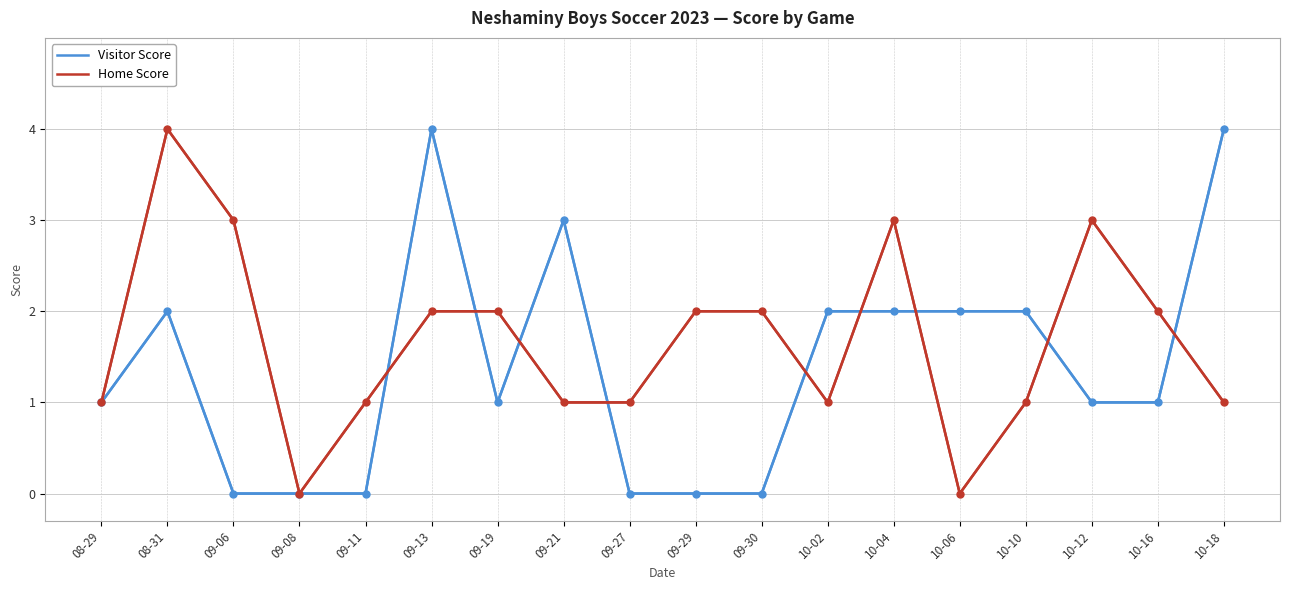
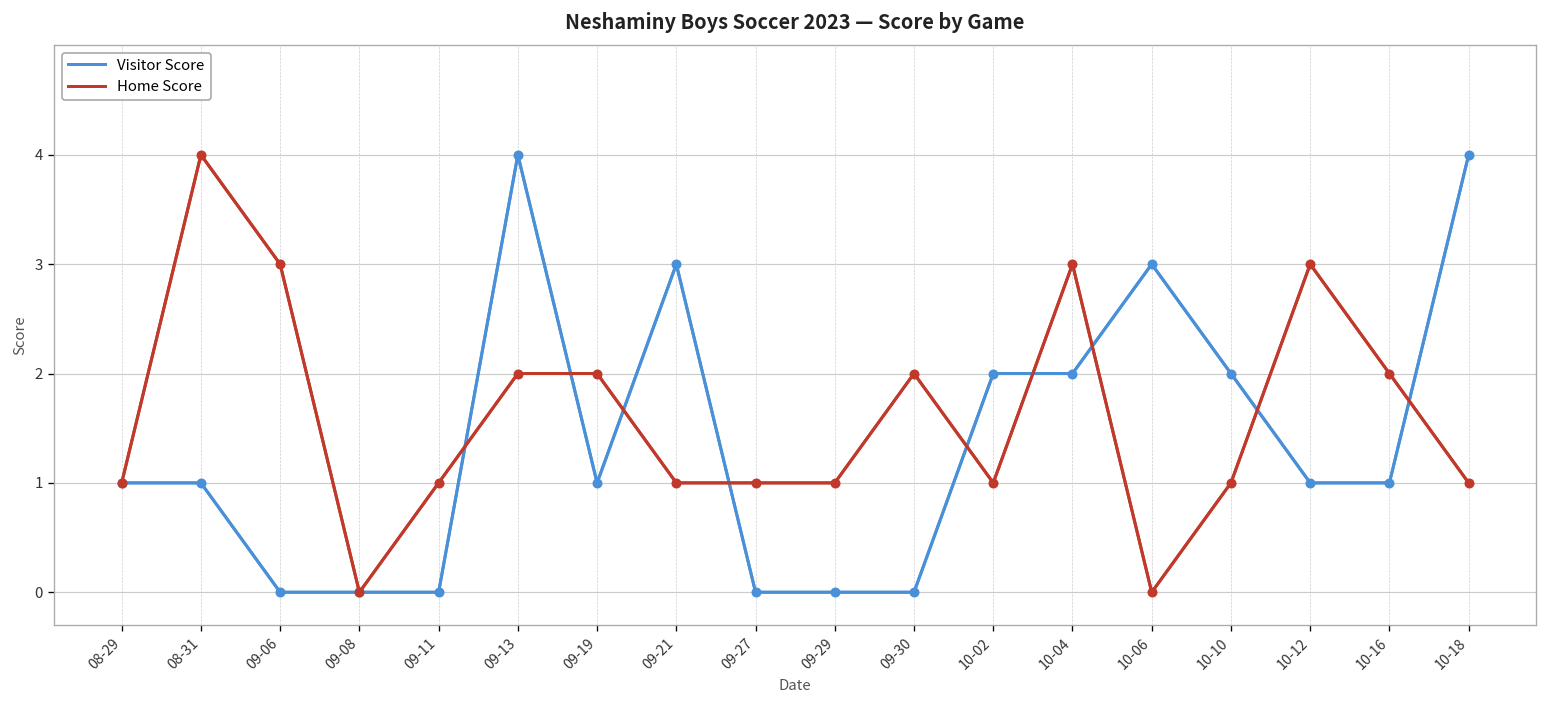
  {
    "Visitor Score": {
-     "08-31": 2,
+     "08-31": 1,
      "09-06": 0,
      "09-11": 0,
      "09-13": 4,
      "09-19": 1,
      "09-21": 3,
      "09-27": 0,
      "09-29": 0,
      "09-30": 0,
      "10-02": 2,
      "10-04": 2,
-     "10-06": 2,
+     "10-06": 3,
      "10-10": 2,
      "10-12": 1,
      "10-16": 1,
      "10-18": 4
    },
    "Home Score": {
      "08-31": 4,
      "09-06": 3,
      "09-11": 1,
      "09-13": 2,
      "09-19": 2,
      "09-21": 1,
      "09-27": 1,
-     "09-29": 2,
+     "09-29": 1,
      "09-30": 2,
      "10-02": 1,
      "10-04": 3,
      "10-06": 0,
      "10-10": 1,
      "10-12": 3,
      "10-16": 2,
      "10-18": 1
    }
  }
